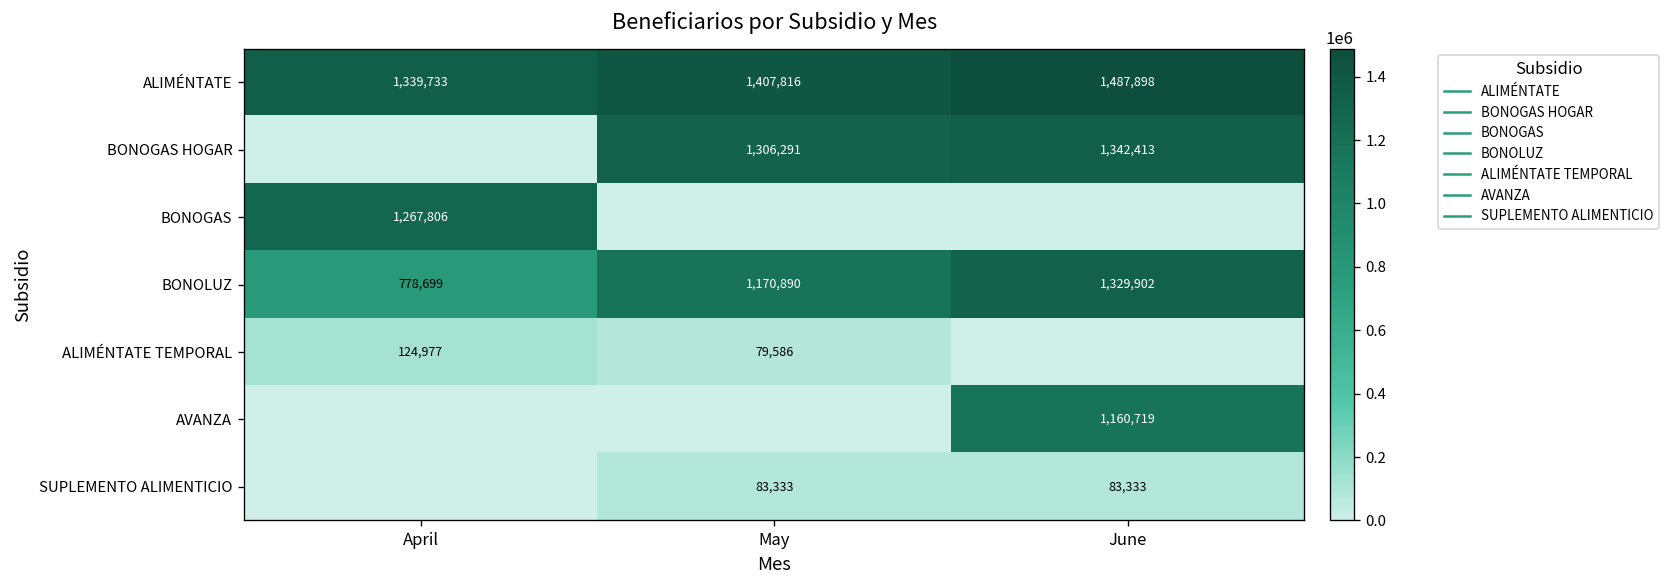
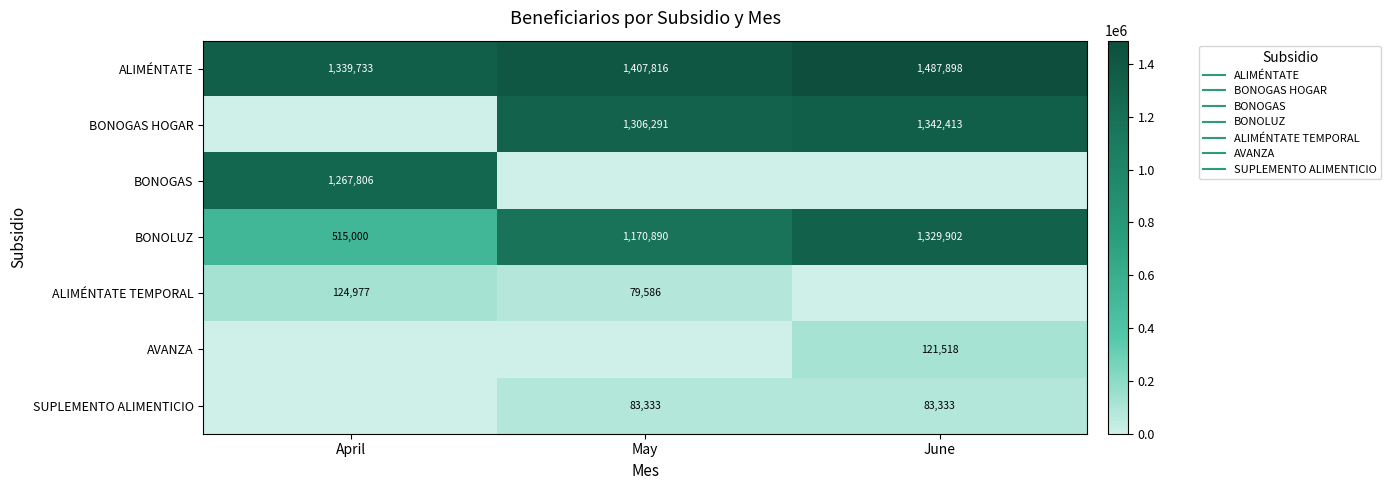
  {
    "ALIMÉNTATE": {
      "April": "1,339,733",
      "May": "1,407,816",
      "June": "1,487,898"
    },
    "BONOGAS HOGAR": {
      "May": "1,306,291",
      "June": "1,342,413"
    },
    "BONOGAS": {
      "April": "1,267,806"
    },
    "BONOLUZ": {
-     "April": "778,699",
+     "April": "515,000",
      "May": "1,170,890",
      "June": "1,329,902"
    },
    "ALIMÉNTATE TEMPORAL": {
      "April": "124,977",
      "May": "79,586"
    },
    "AVANZA": {
-     "June": "1,160,719"
+     "June": "121,518"
    },
    "SUPLEMENTO ALIMENTICIO": {
      "May": "83,333",
      "June": "83,333"
    }
  }
